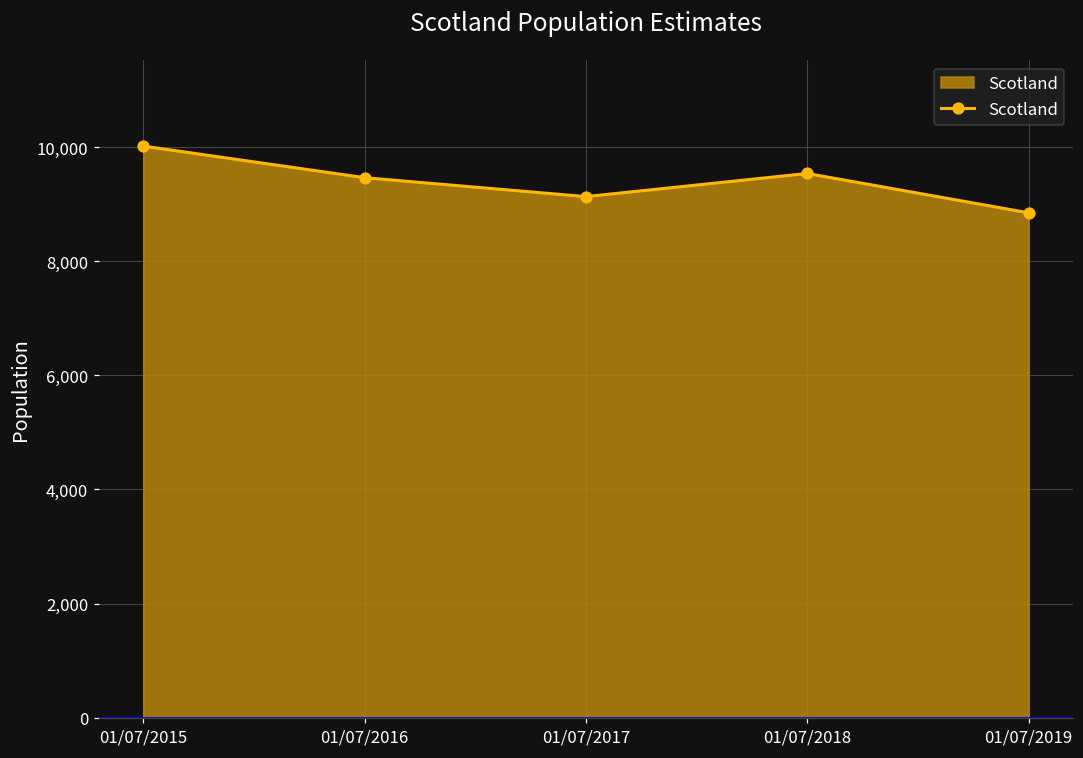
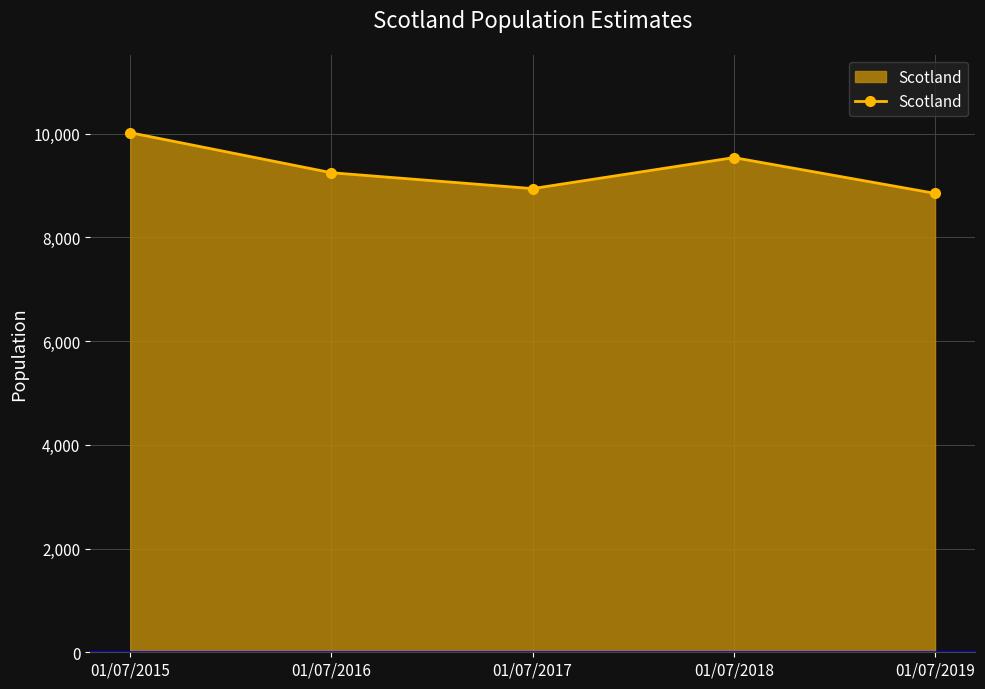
  {
    "01/07/2015": "10,000",
-   "01/07/2016": "9,500",
-   "01/07/2017": "9,100",
+   "01/07/2016": "9,200",
+   "01/07/2017": "8,900",
    "01/07/2018": "9,500",
    "01/07/2019": "8,900"
  }
